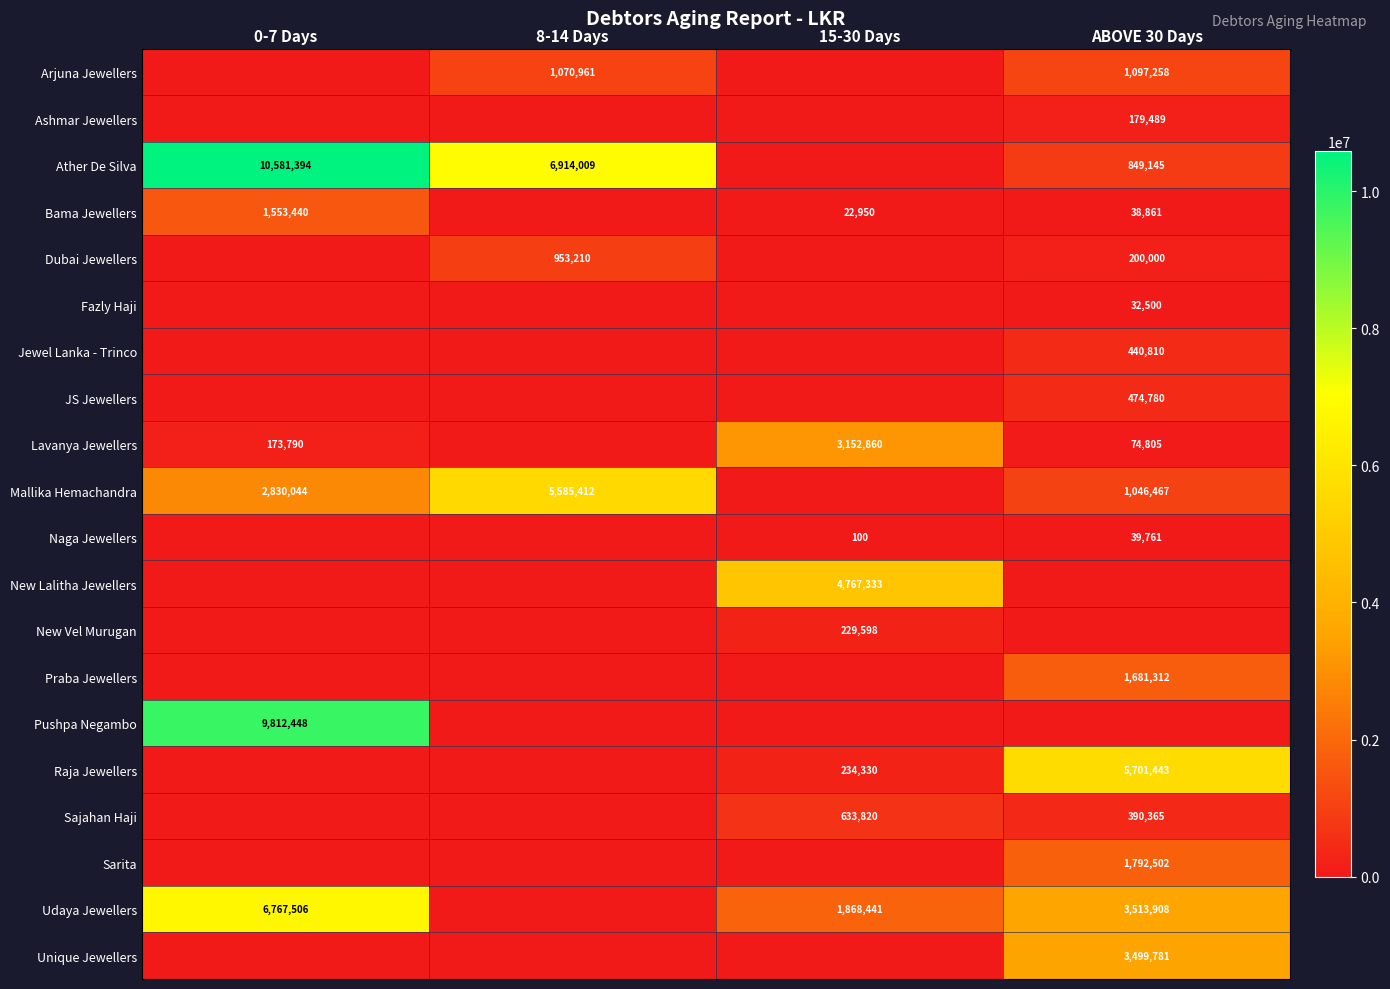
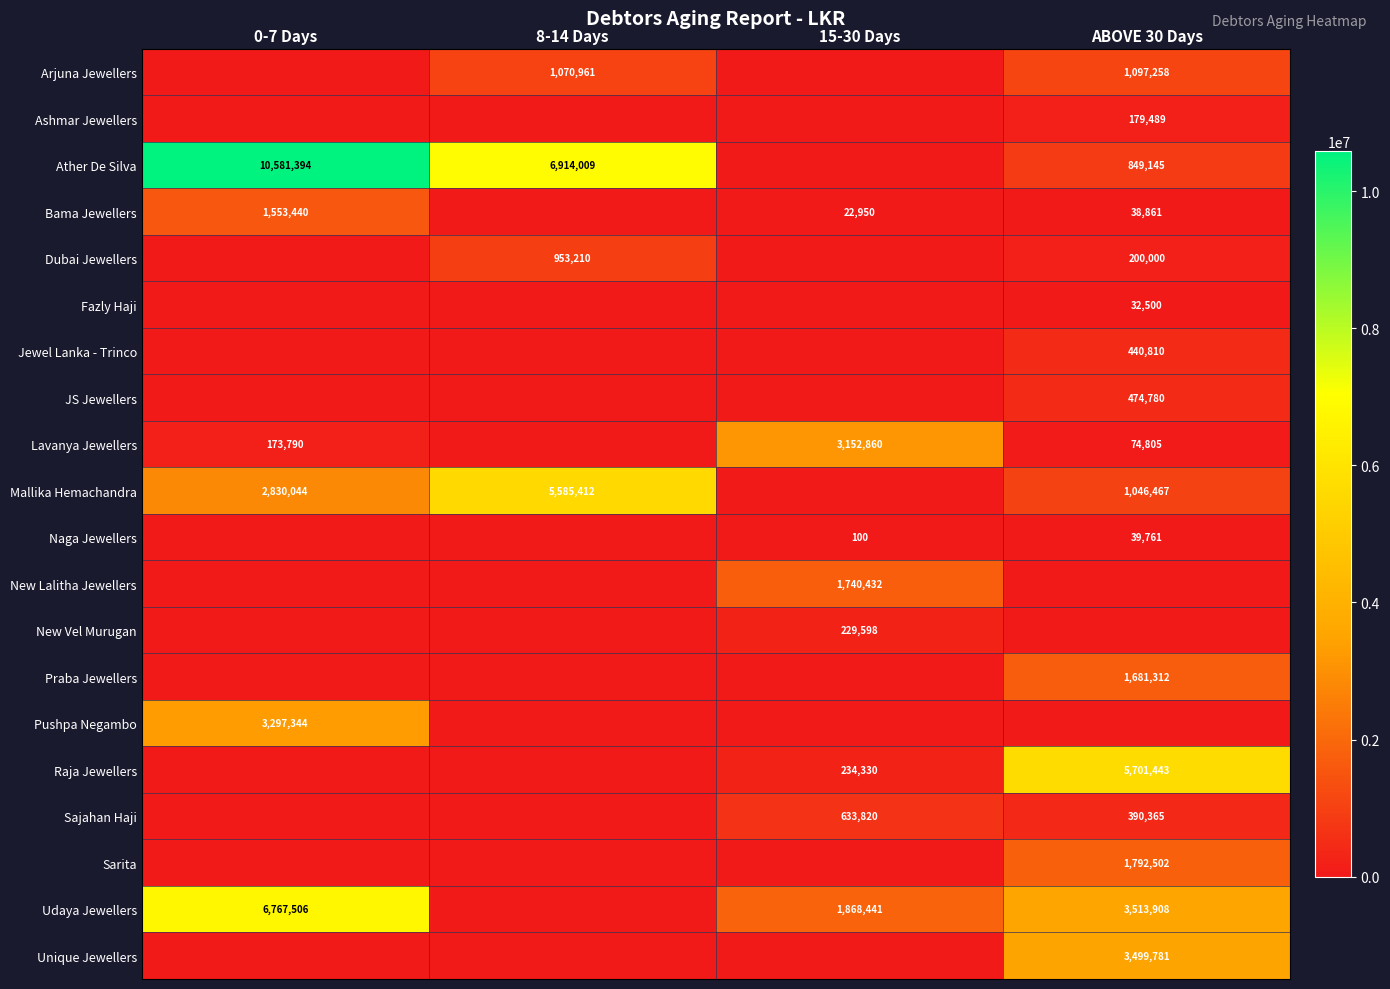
  {
    "Arjuna Jewellers": {
      "8-14 Days": "1,070,961",
      "ABOVE 30 Days": "1,097,258"
    },
    "Ashmar Jewellers": {
      "ABOVE 30 Days": "179,489"
    },
    "Ather De Silva": {
      "0-7 Days": "10,581,394",
      "8-14 Days": "6,914,009",
      "ABOVE 30 Days": "849,145"
    },
    "Bama Jewellers": {
      "0-7 Days": "1,553,440",
      "15-30 Days": "22,950",
      "ABOVE 30 Days": "38,861"
    },
    "Dubai Jewellers": {
      "8-14 Days": "953,210",
      "ABOVE 30 Days": "200,000"
    },
    "Fazly Haji": {
      "ABOVE 30 Days": "32,500"
    },
    "Jewel Lanka - Trinco": {
      "ABOVE 30 Days": "440,810"
    },
    "JS Jewellers": {
      "ABOVE 30 Days": "474,780"
    },
    "Lavanya Jewellers": {
      "0-7 Days": "173,790",
      "15-30 Days": "3,152,860",
      "ABOVE 30 Days": "74,805"
    },
    "Mallika Hemachandra": {
      "0-7 Days": "2,830,044",
      "8-14 Days": "5,585,412",
      "ABOVE 30 Days": "1,046,467"
    },
    "Naga Jewellers": {
      "15-30 Days": "100",
      "ABOVE 30 Days": "39,761"
    },
    "New Lalitha Jewellers": {
-     "15-30 Days": "4,767,333"
+     "15-30 Days": "1,740,432"
    },
    "New Vel Murugan": {
      "15-30 Days": "229,598"
    },
    "Praba Jewellers": {
      "ABOVE 30 Days": "1,681,312"
    },
    "Pushpa Negambo": {
-     "0-7 Days": "9,812,448"
+     "0-7 Days": "3,297,344"
    },
    "Raja Jewellers": {
      "15-30 Days": "234,330",
      "ABOVE 30 Days": "5,701,443"
    },
    "Sajahan Haji": {
      "15-30 Days": "633,820",
      "ABOVE 30 Days": "390,365"
    },
    "Sarita": {
      "ABOVE 30 Days": "1,792,502"
    },
    "Udaya Jewellers": {
      "0-7 Days": "6,767,506",
      "15-30 Days": "1,868,441",
      "ABOVE 30 Days": "3,513,908"
    },
    "Unique Jewellers": {
      "ABOVE 30 Days": "3,499,781"
    }
  }
